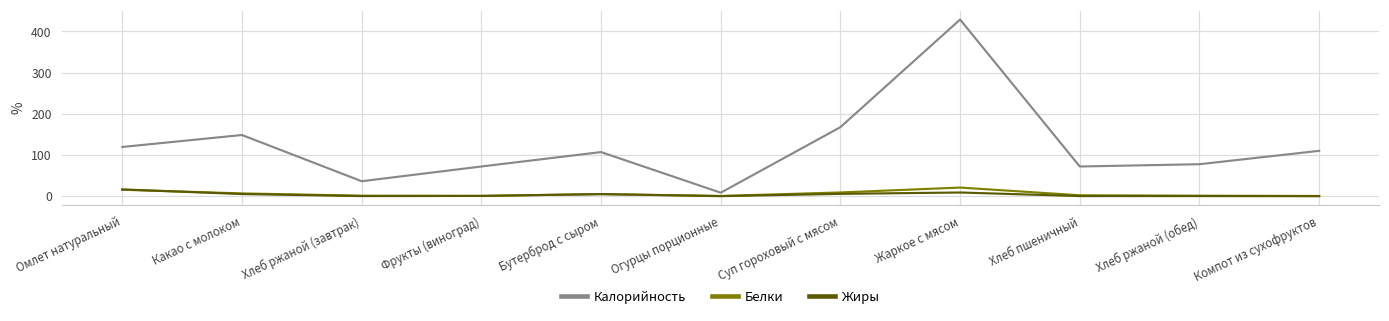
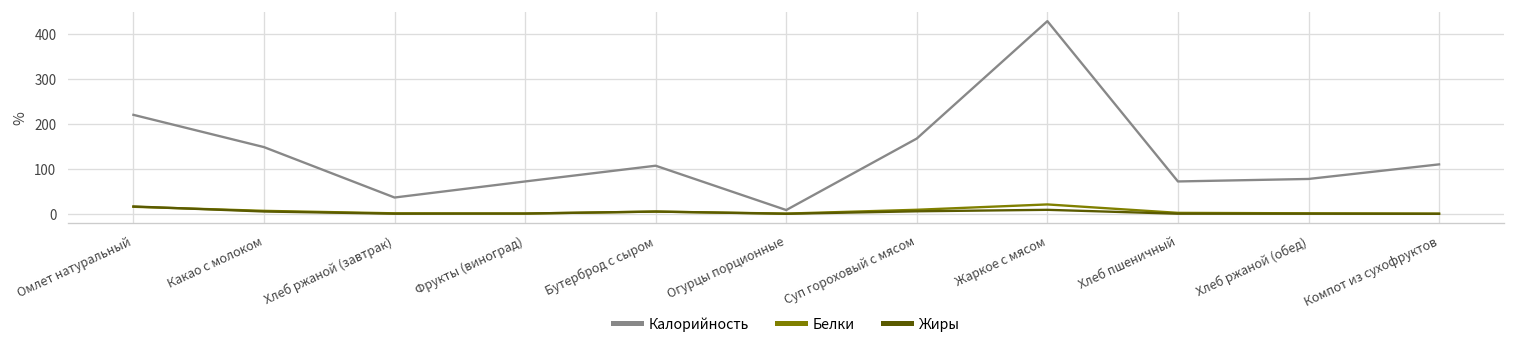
  {
    "Калорийность": {
-     "Омлет натуральный": 120,
+     "Омлет натуральный": 220,
      "Какао с молоком": 150,
      "Хлеб ржаной (завтрак)": 40,
      "Фрукты (виноград)": 70,
      "Бутерброд с сыром": 110,
      "Огурцы порционные": 10,
      "Суп гороховый с мясом": 170,
      "Жаркое с мясом": 430,
      "Хлеб пшеничный": 70,
      "Хлеб ржаной (обед)": 80,
      "Компот из сухофруктов": 110
    }
  }
